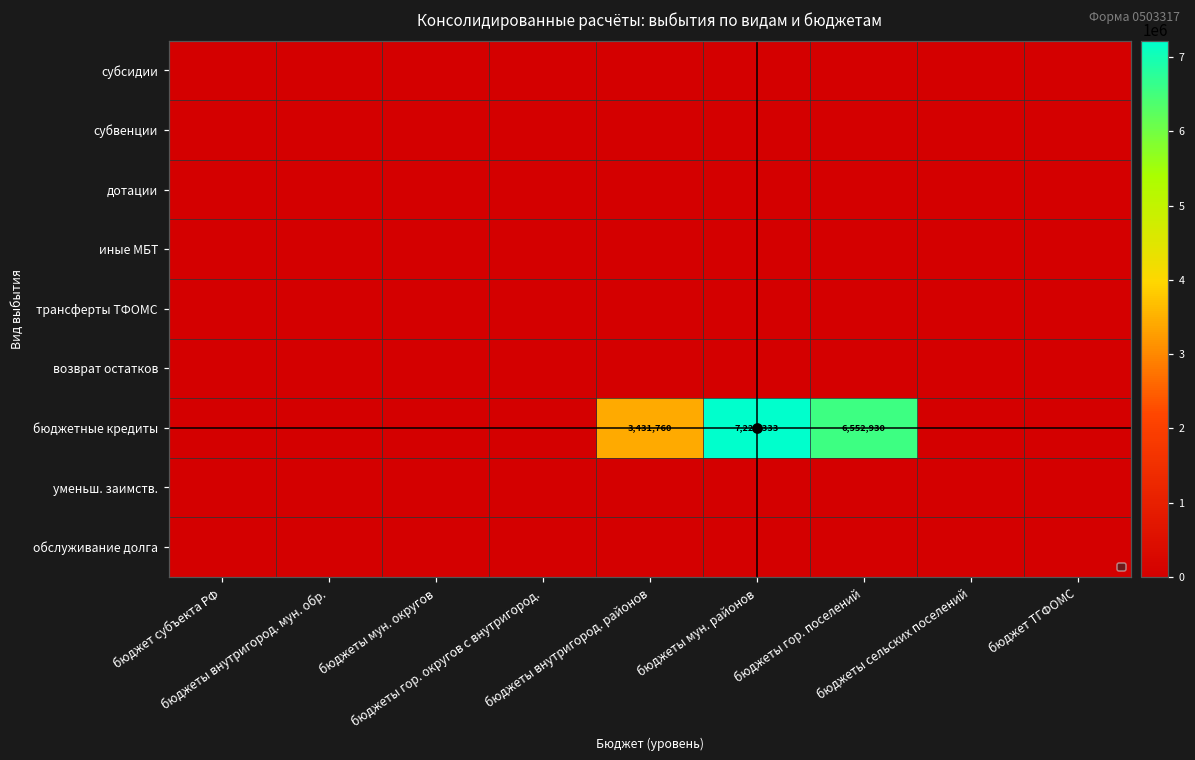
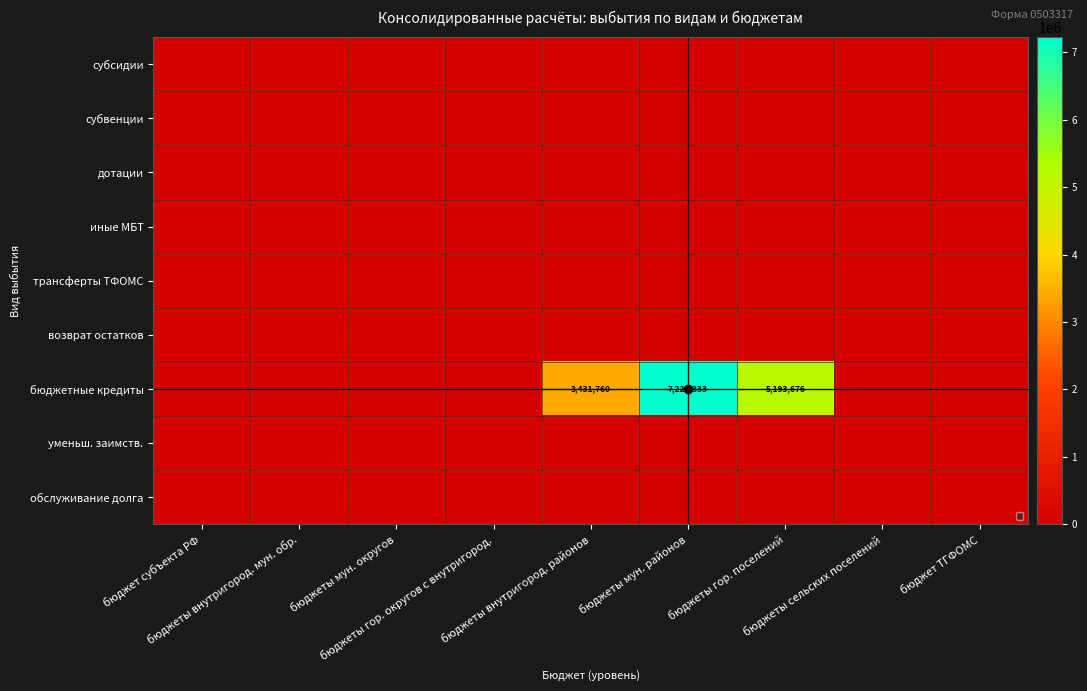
  {
    "бюджетные кредиты": {
      "бюджеты внутригород. районов": "3,431,760",
-     "бюджеты гор. поселений": "6,552,930"
+     "бюджеты гор. поселений": "5,193,676"
    }
  }
